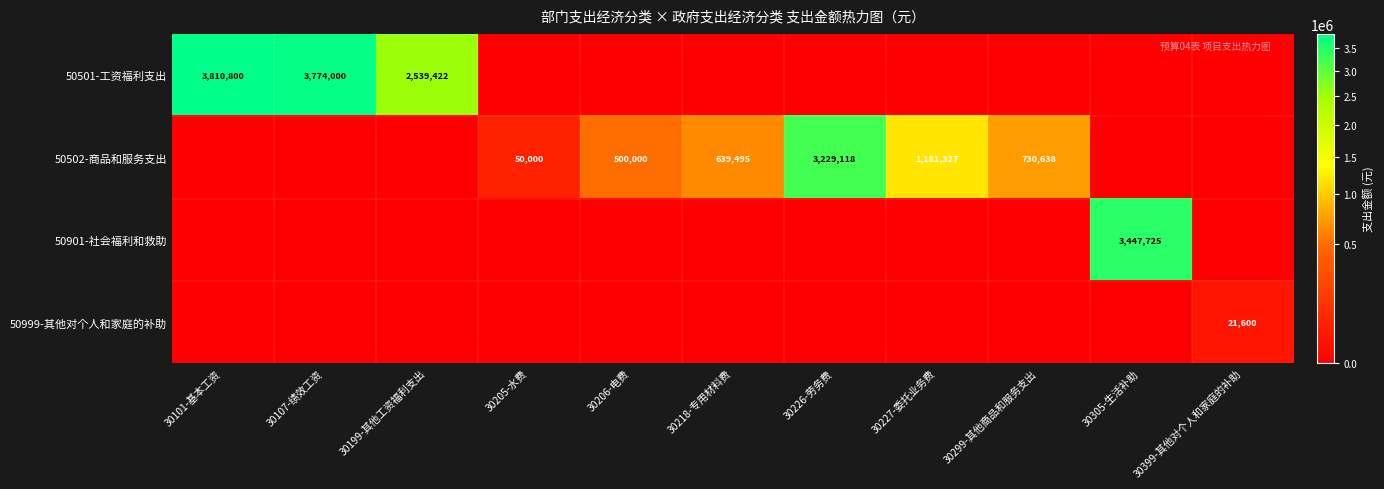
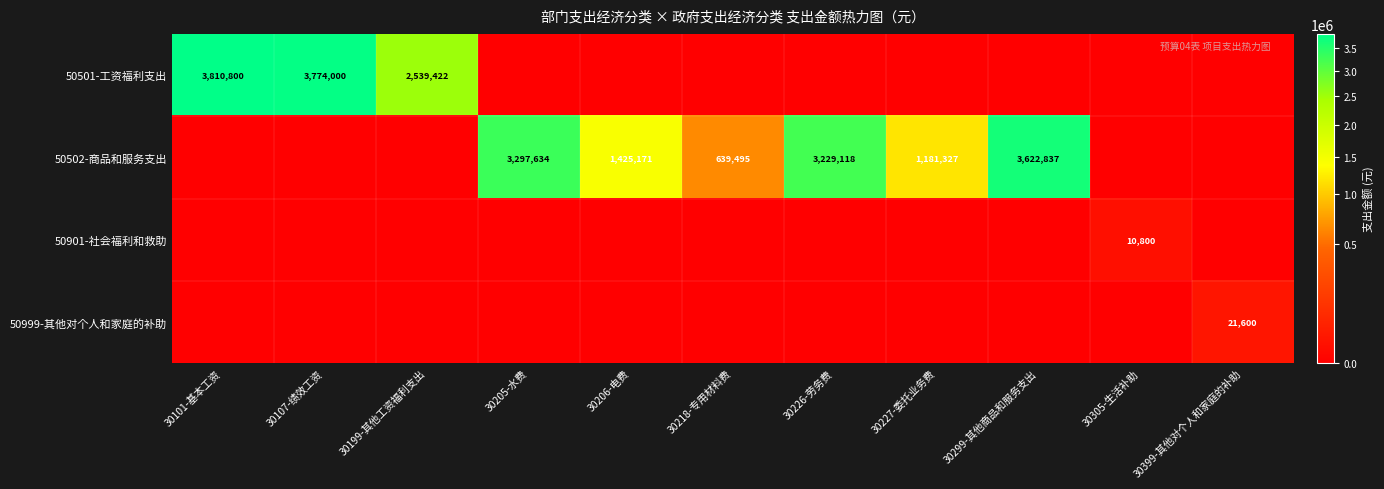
  {
    "50501-工资福利支出": {
      "30101-基本工资": "3,810,800",
      "30107-绩效工资": "3,774,000",
      "30199-其他工资福利支出": "2,539,422"
    },
    "50502-商品和服务支出": {
-     "30205-水费": "50,000",
-     "30206-电费": "500,000",
+     "30205-水费": "3,297,634",
+     "30206-电费": "1,425,171",
      "30218-专用材料费": "639,495",
      "30226-劳务费": "3,229,118",
      "30227-委托业务费": "1,181,327",
-     "30299-其他商品和服务支出": "730,638"
+     "30299-其他商品和服务支出": "3,622,837"
    },
    "50901-社会福利和救助": {
-     "30305-生活补助": "3,447,725"
+     "30305-生活补助": "10,800"
    },
    "50999-其他对个人和家庭的补助": {
      "30399-其他对个人和家庭的补助": "21,600"
    }
  }
